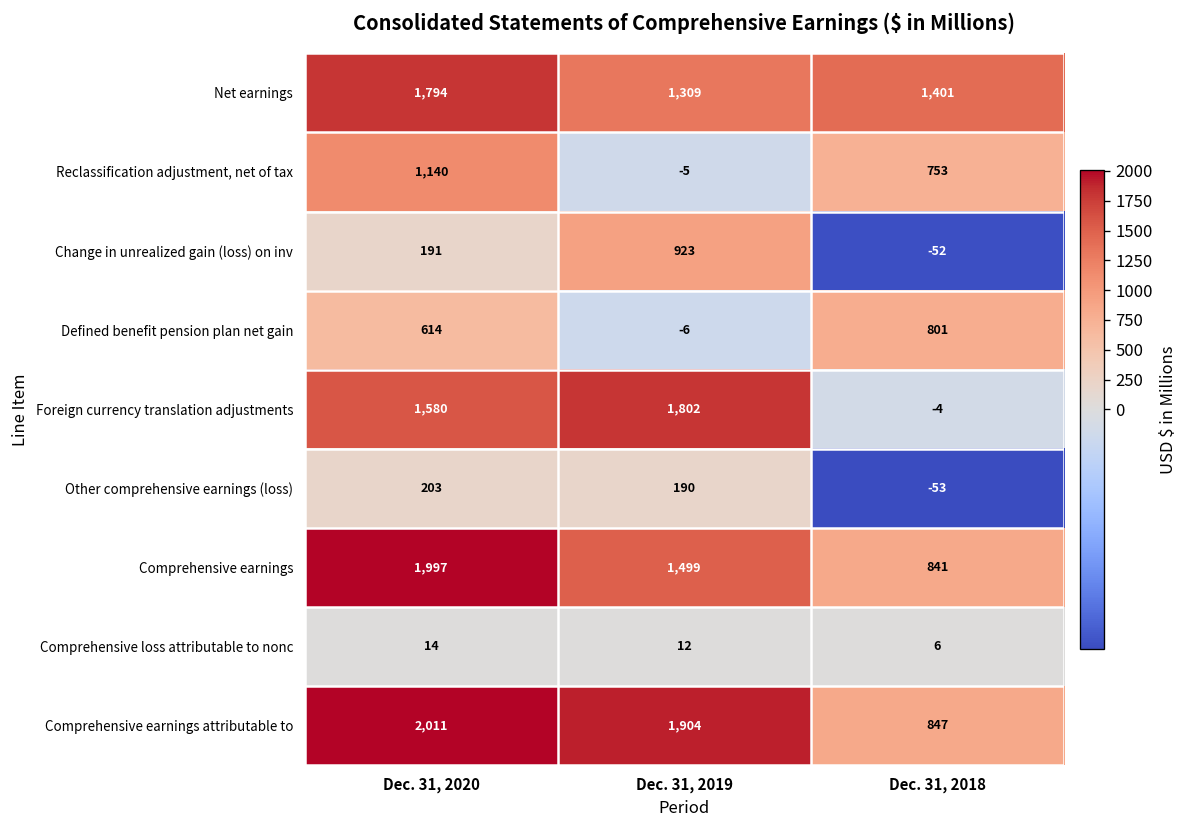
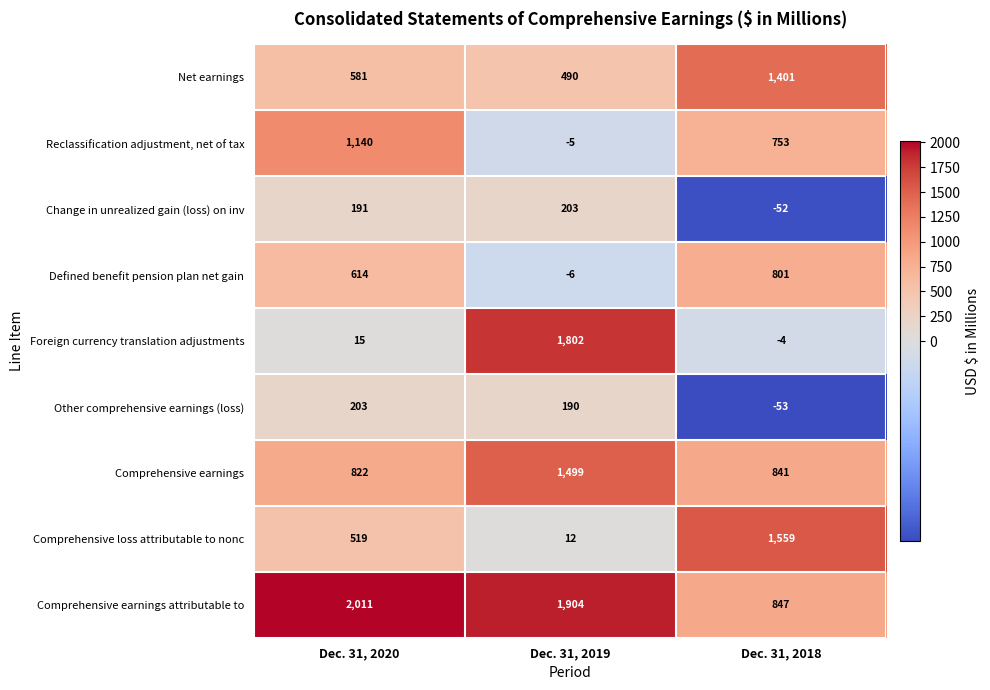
  {
    "Net earnings": {
-     "Dec. 31, 2020": "1,794",
-     "Dec. 31, 2019": "1,309",
+     "Dec. 31, 2020": "581",
+     "Dec. 31, 2019": "490",
      "Dec. 31, 2018": "1,401"
    },
    "Reclassification adjustment, net of tax": {
      "Dec. 31, 2020": "1,140",
      "Dec. 31, 2019": "-5",
      "Dec. 31, 2018": "753"
    },
    "Change in unrealized gain (loss) on inv": {
      "Dec. 31, 2020": "191",
-     "Dec. 31, 2019": "923",
+     "Dec. 31, 2019": "203",
      "Dec. 31, 2018": "-52"
    },
    "Defined benefit pension plan net gain": {
      "Dec. 31, 2020": "614",
      "Dec. 31, 2019": "-6",
      "Dec. 31, 2018": "801"
    },
    "Foreign currency translation adjustments": {
-     "Dec. 31, 2020": "1,580",
+     "Dec. 31, 2020": "15",
      "Dec. 31, 2019": "1,802",
      "Dec. 31, 2018": "-4"
    },
    "Other comprehensive earnings (loss)": {
      "Dec. 31, 2020": "203",
      "Dec. 31, 2019": "190",
      "Dec. 31, 2018": "-53"
    },
    "Comprehensive earnings": {
-     "Dec. 31, 2020": "1,997",
+     "Dec. 31, 2020": "822",
      "Dec. 31, 2019": "1,499",
      "Dec. 31, 2018": "841"
    },
    "Comprehensive loss attributable to nonc": {
-     "Dec. 31, 2020": "14",
+     "Dec. 31, 2020": "519",
      "Dec. 31, 2019": "12",
-     "Dec. 31, 2018": "6"
+     "Dec. 31, 2018": "1,559"
    },
    "Comprehensive earnings attributable to": {
      "Dec. 31, 2020": "2,011",
      "Dec. 31, 2019": "1,904",
      "Dec. 31, 2018": "847"
    }
  }
